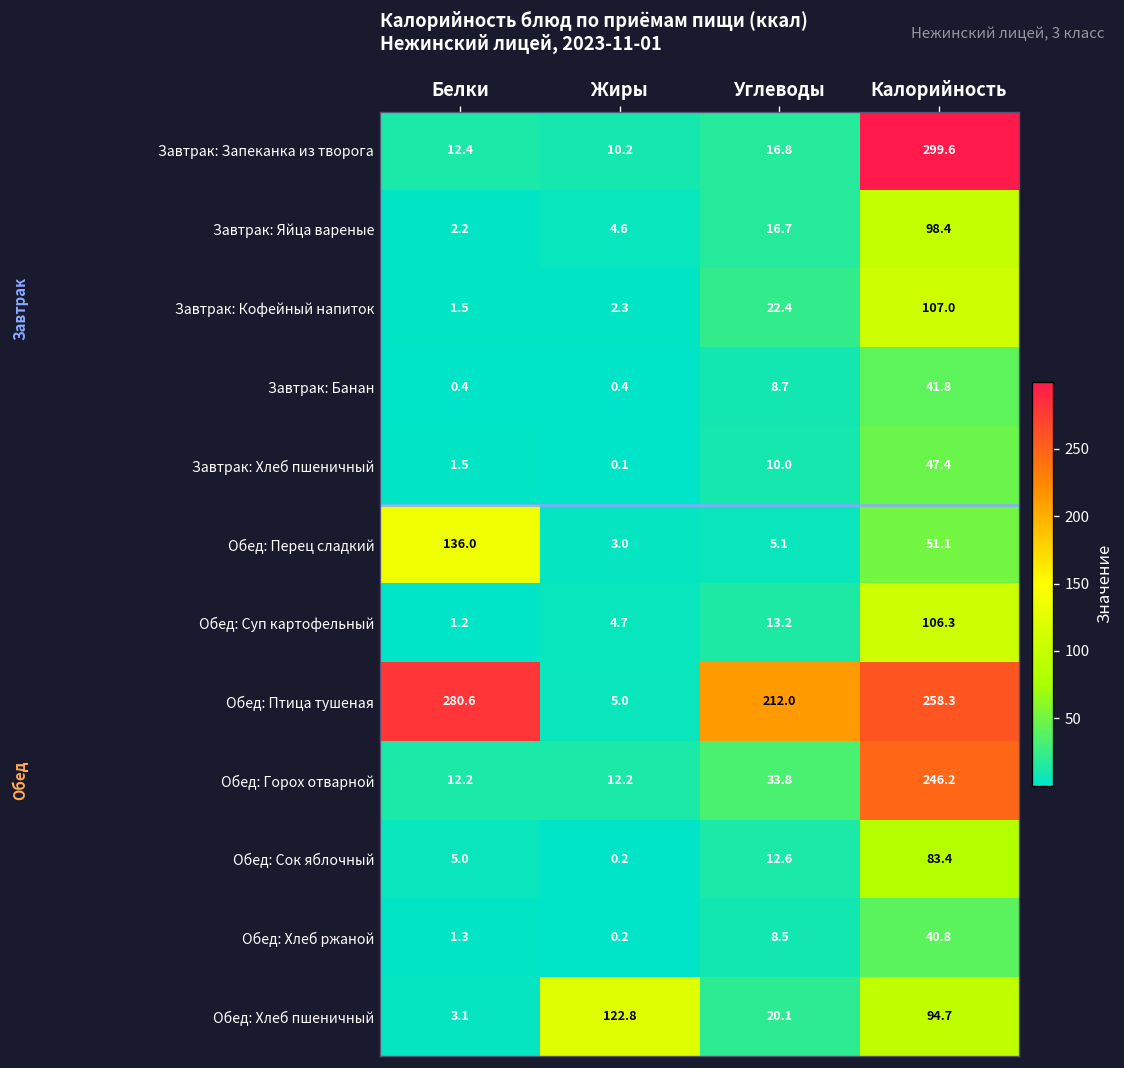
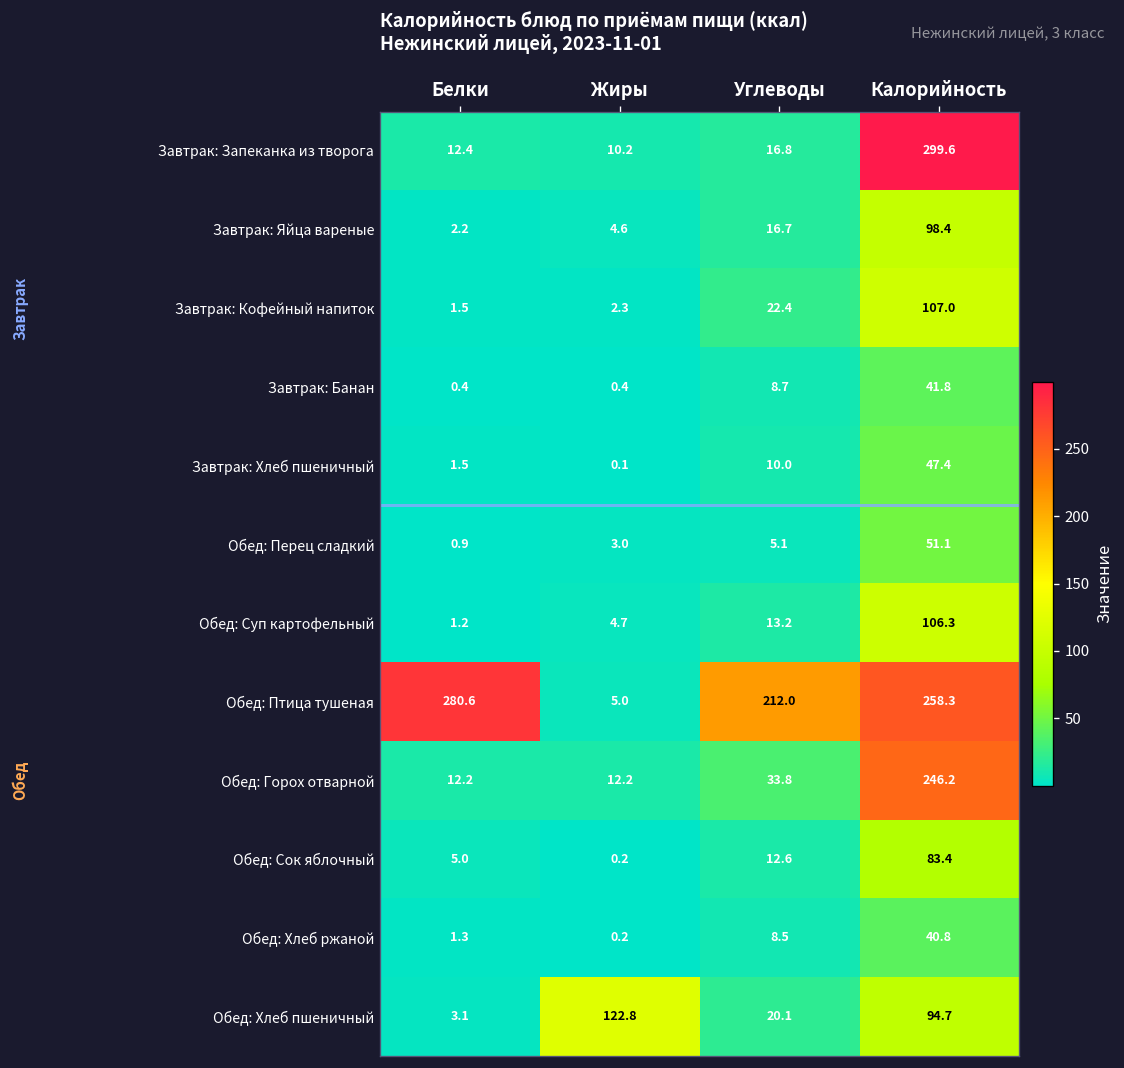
  {
    "Завтрак: Запеканка из творога": {
      "Белки": 12.4,
      "Жиры": 10.2,
      "Углеводы": 16.8,
      "Калорийность": 299.6
    },
    "Завтрак: Яйца вареные": {
      "Белки": 2.2,
      "Жиры": 4.6,
      "Углеводы": 16.7,
      "Калорийность": 98.4
    },
    "Завтрак: Кофейный напиток": {
      "Белки": 1.5,
      "Жиры": 2.3,
      "Углеводы": 22.4,
      "Калорийность": 107.0
    },
    "Завтрак: Банан": {
      "Белки": 0.4,
      "Жиры": 0.4,
      "Углеводы": 8.7,
      "Калорийность": 41.8
    },
    "Завтрак: Хлеб пшеничный": {
      "Белки": 1.5,
      "Жиры": 0.1,
      "Углеводы": 10.0,
      "Калорийность": 47.4
    },
    "Обед: Перец сладкий": {
-     "Белки": 136.0,
+     "Белки": 0.9,
      "Жиры": 3.0,
      "Углеводы": 5.1,
      "Калорийность": 51.1
    },
    "Обед: Суп картофельный": {
      "Белки": 1.2,
      "Жиры": 4.7,
      "Углеводы": 13.2,
      "Калорийность": 106.3
    },
    "Обед: Птица тушеная": {
      "Белки": 280.6,
      "Жиры": 5.0,
      "Углеводы": 212.0,
      "Калорийность": 258.3
    },
    "Обед: Горох отварной": {
      "Белки": 12.2,
      "Жиры": 12.2,
      "Углеводы": 33.8,
      "Калорийность": 246.2
    },
    "Обед: Сок яблочный": {
      "Белки": 5.0,
      "Жиры": 0.2,
      "Углеводы": 12.6,
      "Калорийность": 83.4
    },
    "Обед: Хлеб ржаной": {
      "Белки": 1.3,
      "Жиры": 0.2,
      "Углеводы": 8.5,
      "Калорийность": 40.8
    },
    "Обед: Хлеб пшеничный": {
      "Белки": 3.1,
      "Жиры": 122.8,
      "Углеводы": 20.1,
      "Калорийность": 94.7
    }
  }
